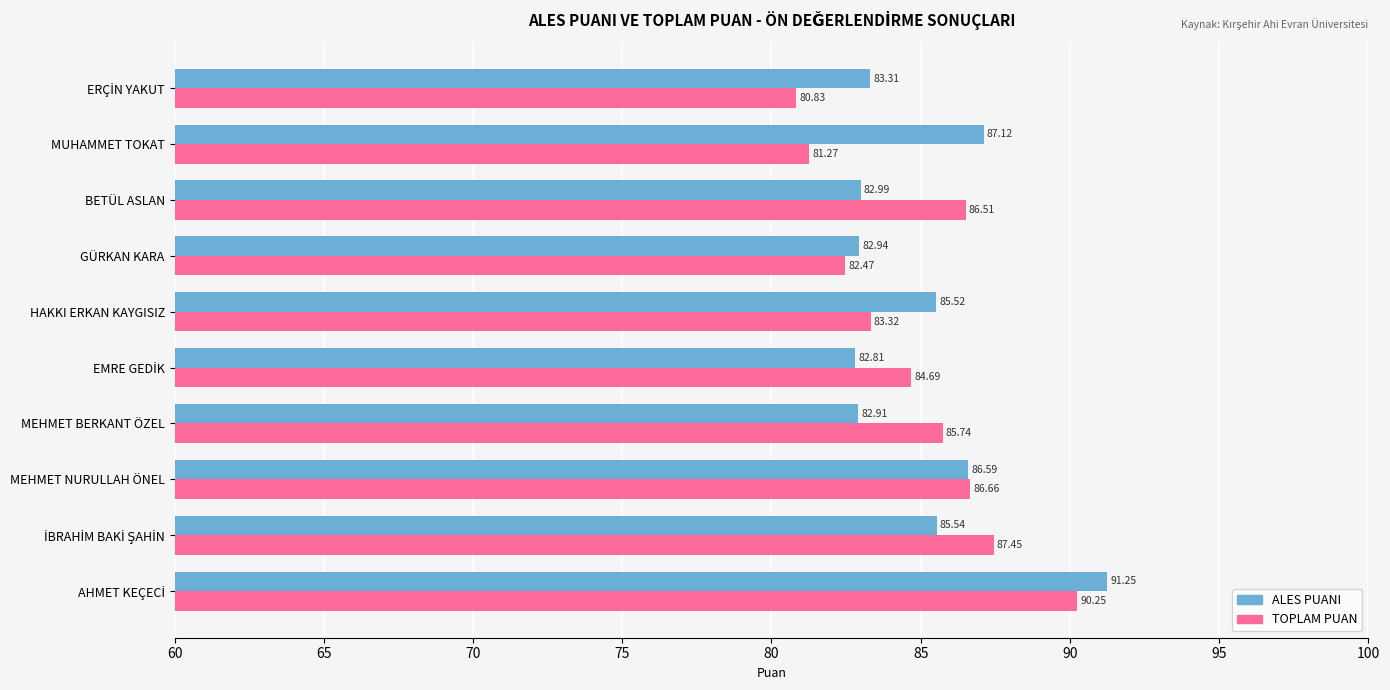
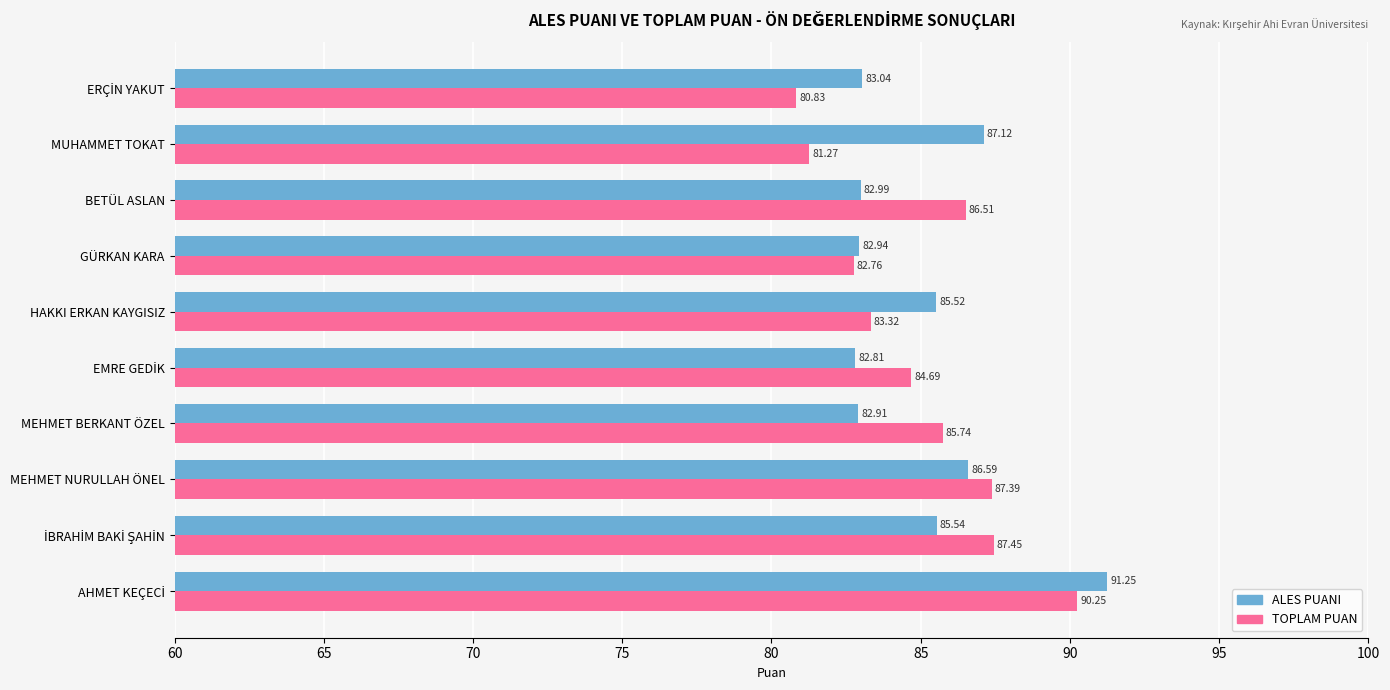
  {
    "ALES PUANI": {
-     "ERÇİN YAKUT": 83.31,
+     "ERÇİN YAKUT": 83.04,
      "MUHAMMET TOKAT": 87.12,
      "BETÜL ASLAN": 82.99,
      "GÜRKAN KARA": 82.94,
      "HAKKI ERKAN KAYGISIZ": 85.52,
      "EMRE GEDİK": 82.81,
      "MEHMET BERKANT ÖZEL": 82.91,
      "MEHMET NURULLAH ÖNEL": 86.59,
      "İBRAHİM BAKİ ŞAHİN": 85.54,
      "AHMET KEÇECİ": 91.25
    },
    "TOPLAM PUAN": {
      "ERÇİN YAKUT": 80.83,
      "MUHAMMET TOKAT": 81.27,
      "BETÜL ASLAN": 86.51,
-     "GÜRKAN KARA": 82.47,
+     "GÜRKAN KARA": 82.76,
      "HAKKI ERKAN KAYGISIZ": 83.32,
      "EMRE GEDİK": 84.69,
      "MEHMET BERKANT ÖZEL": 85.74,
-     "MEHMET NURULLAH ÖNEL": 86.66,
+     "MEHMET NURULLAH ÖNEL": 87.39,
      "İBRAHİM BAKİ ŞAHİN": 87.45,
      "AHMET KEÇECİ": 90.25
    }
  }
